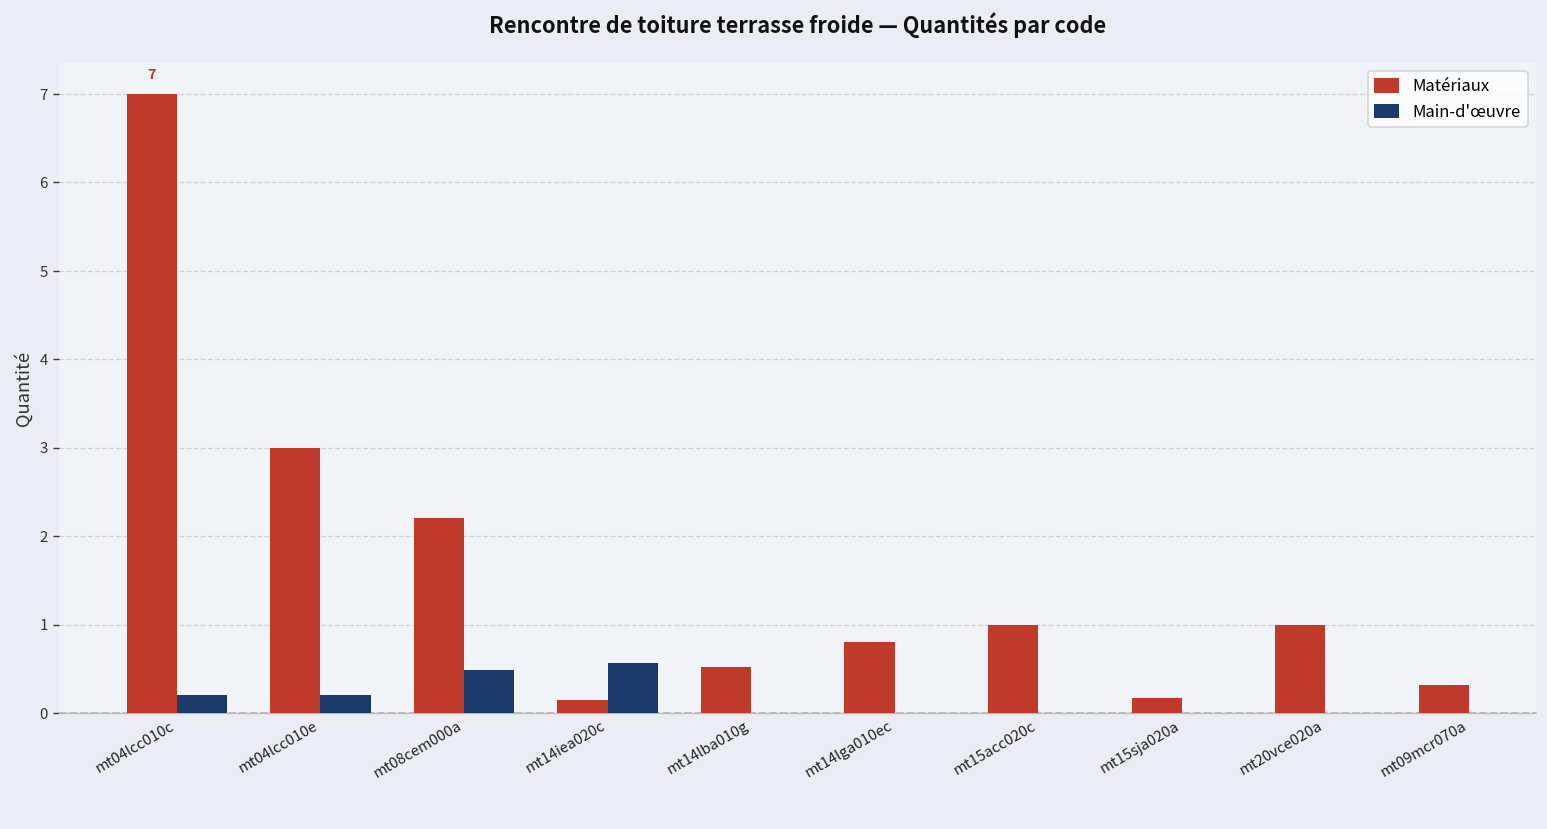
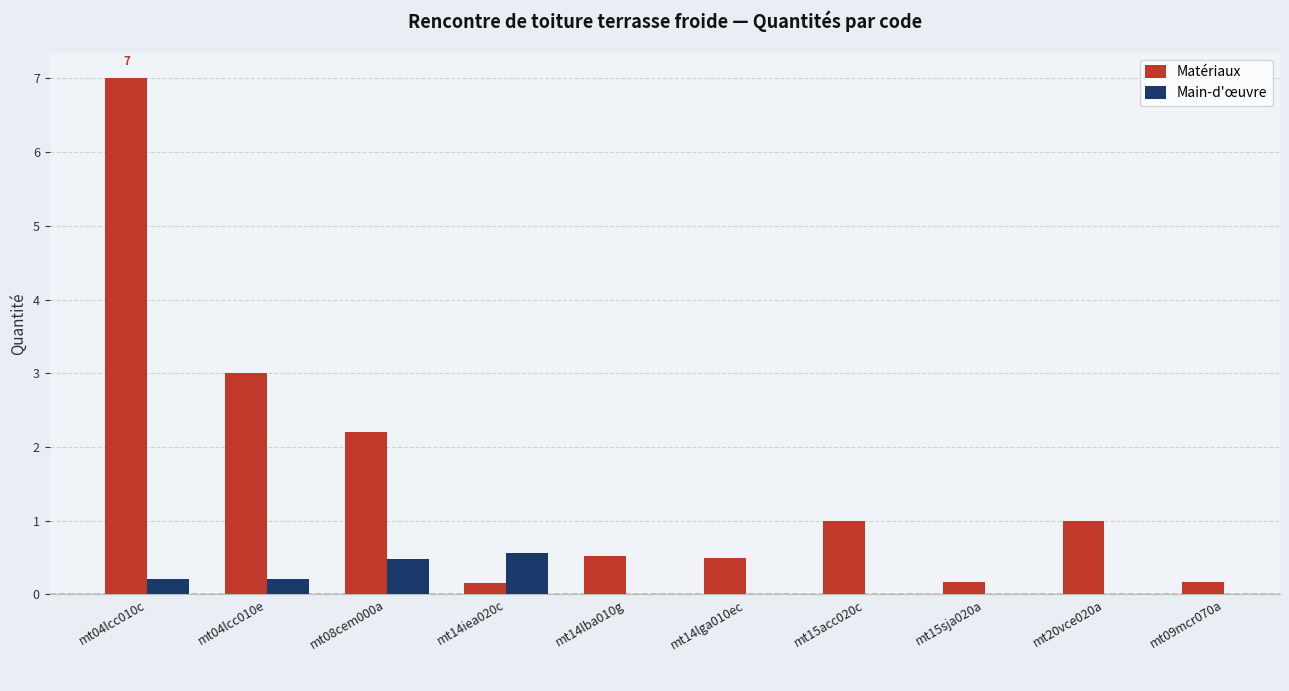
  {
    "Matériaux": {
      "mt04lcc010e": 3.0,
      "mt08cem000a": 2.2,
      "mt14iea020c": 0.2,
      "mt14lba010g": 0.5,
-     "mt14lga010ec": 0.8,
+     "mt14lga010ec": 0.5,
      "mt15acc020c": 1.0,
      "mt15sja020a": 0.2,
      "mt20vce020a": 1.0,
-     "mt09mcr070a": 0.3
+     "mt09mcr070a": 0.2
    }
  }
